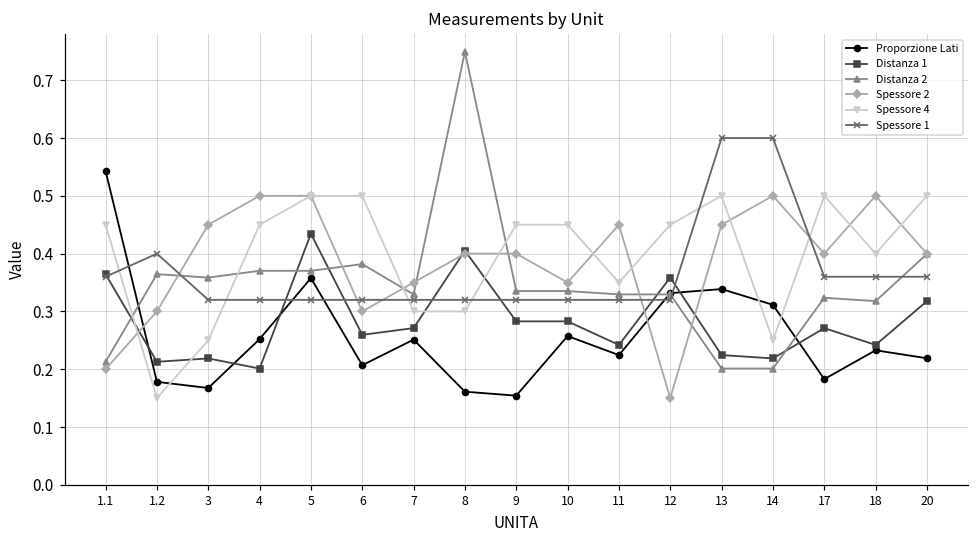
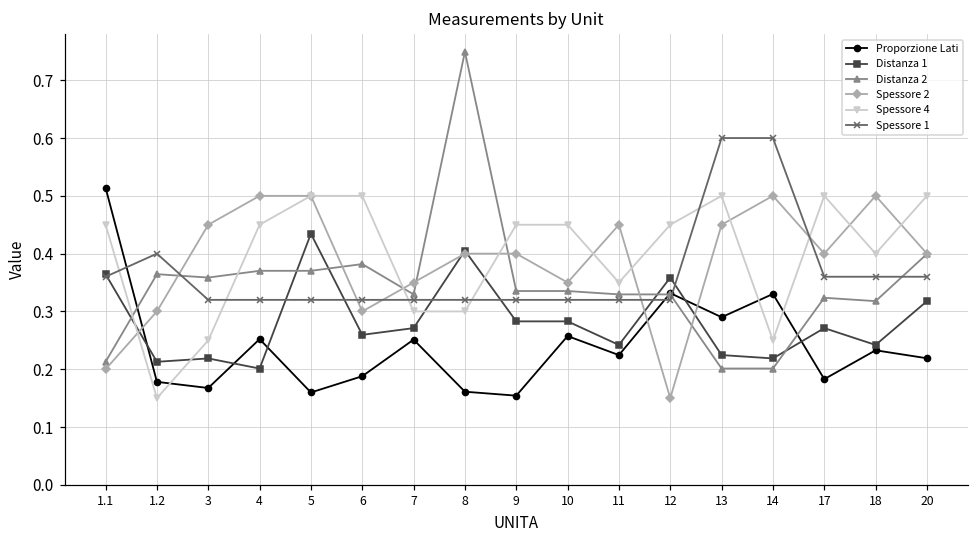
  {
    "Proporzione Lati": {
-     "1.1": 0.54,
+     "1.1": 0.51,
      "1.2": 0.18,
      "3": 0.17,
      "4": 0.25,
-     "5": 0.36,
-     "6": 0.21,
+     "5": 0.16,
+     "6": 0.19,
      "7": 0.25,
      "8": 0.16,
      "9": 0.15,
      "10": 0.26,
      "11": 0.22,
-     "13": 0.34,
-     "14": 0.31,
+     "13": 0.29,
+     "14": 0.33,
      "17": 0.18,
      "18": 0.23,
      "20": 0.22
    }
  }
